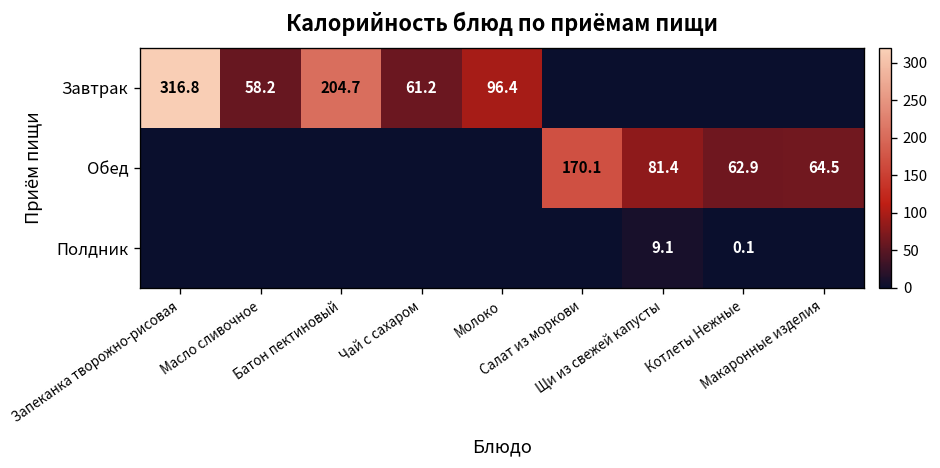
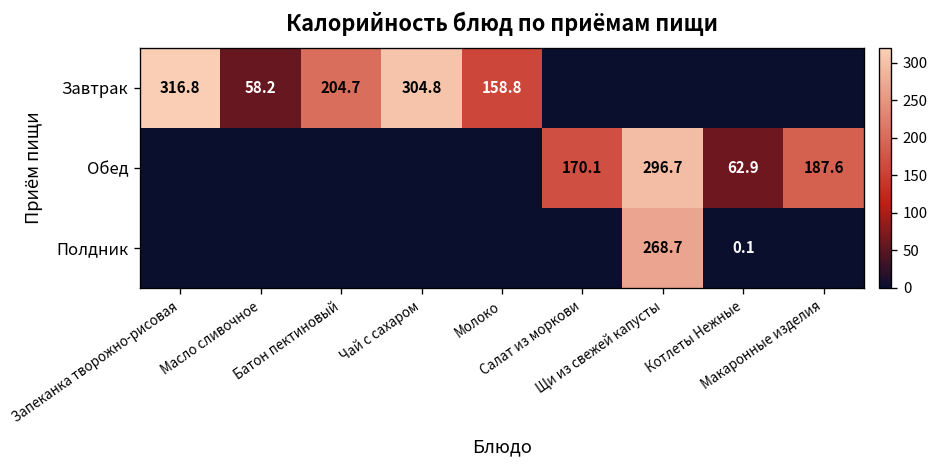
  {
    "Завтрак": {
      "Запеканка творожно-рисовая": 316.8,
      "Масло сливочное": 58.2,
      "Батон пектиновый": 204.7,
-     "Чай с сахаром": 61.2,
-     "Молоко": 96.4
+     "Чай с сахаром": 304.8,
+     "Молоко": 158.8
    },
    "Обед": {
      "Салат из моркови": 170.1,
-     "Щи из свежей капусты": 81.4,
+     "Щи из свежей капусты": 296.7,
      "Котлеты Нежные": 62.9,
-     "Макаронные изделия": 64.5
+     "Макаронные изделия": 187.6
    },
    "Полдник": {
-     "Щи из свежей капусты": 9.1,
+     "Щи из свежей капусты": 268.7,
      "Котлеты Нежные": 0.1
    }
  }
